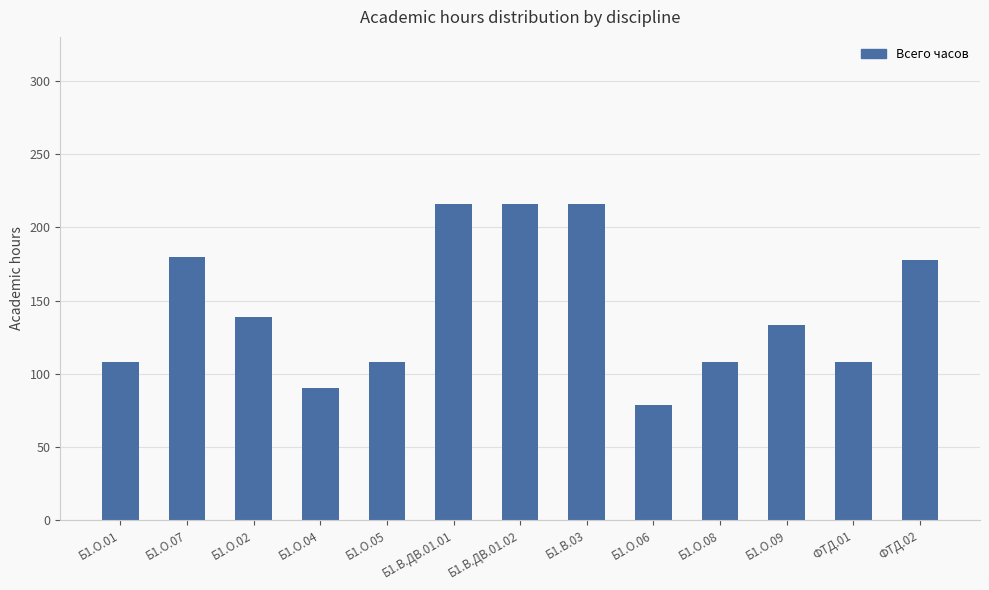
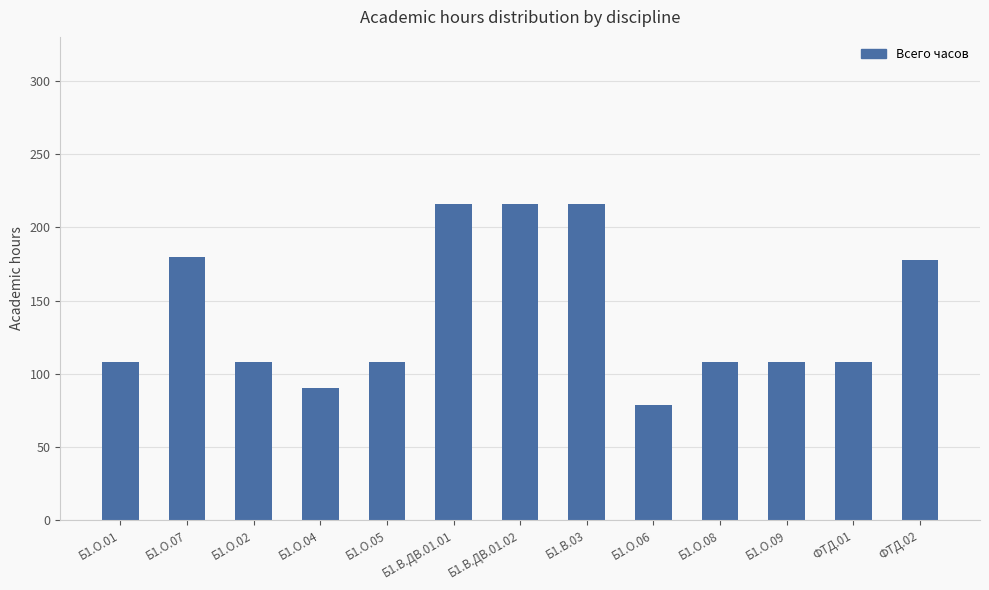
  {
    "Б1.О.01": 108,
    "Б1.О.07": 180,
-   "Б1.О.02": 139,
+   "Б1.О.02": 108,
    "Б1.О.04": 90,
    "Б1.О.05": 108,
    "Б1.В.ДВ.01.01": 216,
    "Б1.В.ДВ.01.02": 216,
    "Б1.В.03": 216,
    "Б1.О.06": 79,
    "Б1.О.08": 108,
-   "Б1.О.09": 133,
+   "Б1.О.09": 108,
    "ФТД.01": 108,
    "ФТД.02": 178
  }
